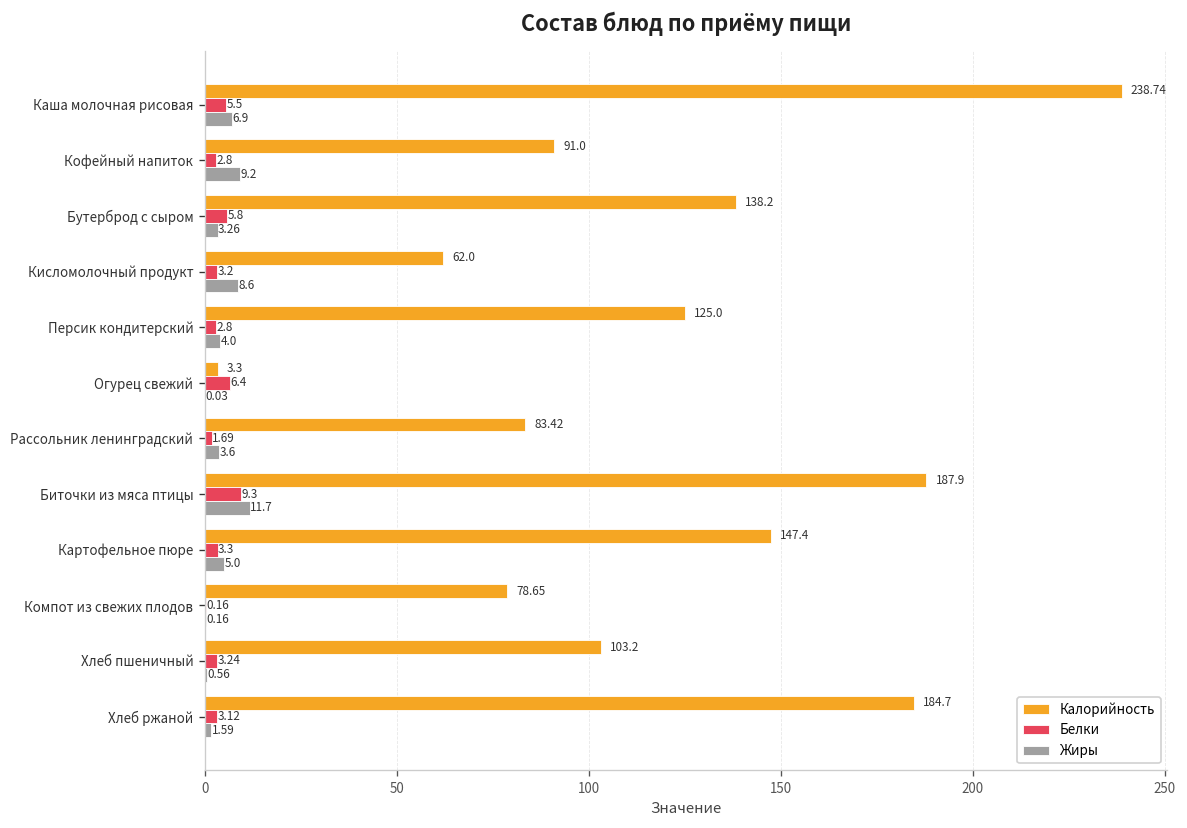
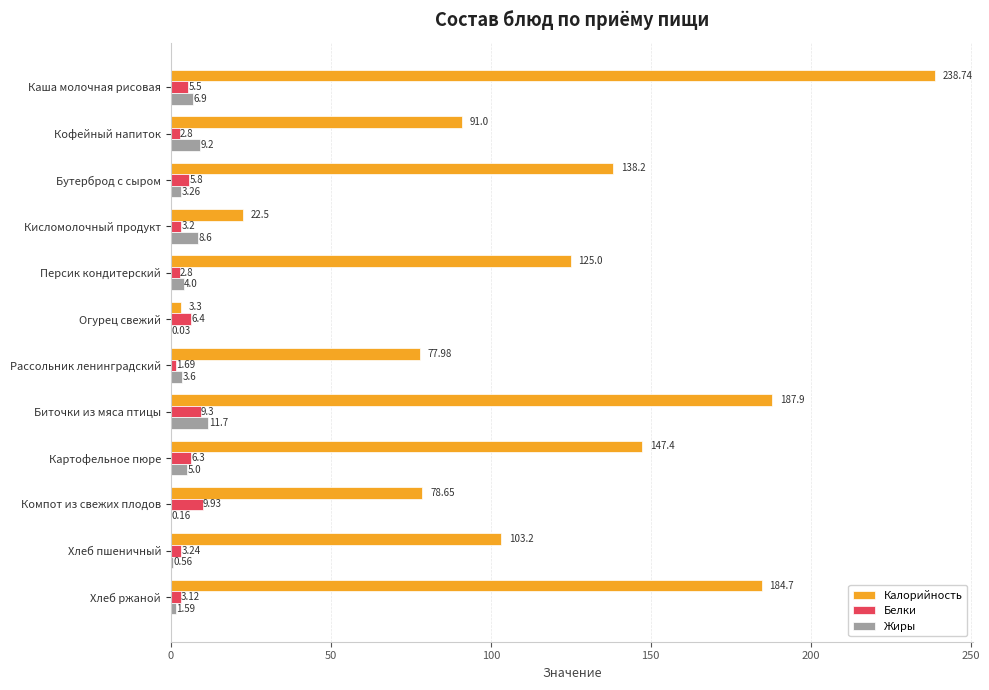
  {
    "Калорийность": {
      "Каша молочная рисовая": 238.74,
      "Кофейный напиток": 91.0,
      "Бутерброд с сыром": 138.2,
-     "Кисломолочный продукт": 62.0,
+     "Кисломолочный продукт": 22.5,
      "Персик кондитерский": 125.0,
      "Огурец свежий": 3.3,
-     "Рассольник ленинградский": 83.42,
+     "Рассольник ленинградский": 77.98,
      "Биточки из мяса птицы": 187.9,
      "Картофельное пюре": 147.4,
      "Компот из свежих плодов": 78.65,
      "Хлеб пшеничный": 103.2,
      "Хлеб ржаной": 184.7
    },
    "Белки": {
      "Каша молочная рисовая": 5.5,
      "Кофейный напиток": 2.8,
      "Бутерброд с сыром": 5.8,
      "Кисломолочный продукт": 3.2,
      "Персик кондитерский": 2.8,
      "Огурец свежий": 6.4,
      "Рассольник ленинградский": 1.69,
      "Биточки из мяса птицы": 9.3,
-     "Картофельное пюре": 3.3,
-     "Компот из свежих плодов": 0.16,
+     "Картофельное пюре": 6.3,
+     "Компот из свежих плодов": 9.93,
      "Хлеб пшеничный": 3.24,
      "Хлеб ржаной": 3.12
    },
    "Жиры": {
      "Каша молочная рисовая": 6.9,
      "Кофейный напиток": 9.2,
      "Бутерброд с сыром": 3.26,
      "Кисломолочный продукт": 8.6,
      "Персик кондитерский": 4.0,
      "Огурец свежий": 0.03,
      "Рассольник ленинградский": 3.6,
      "Биточки из мяса птицы": 11.7,
      "Картофельное пюре": 5.0,
      "Компот из свежих плодов": 0.16,
      "Хлеб пшеничный": 0.56,
      "Хлеб ржаной": 1.59
    }
  }
